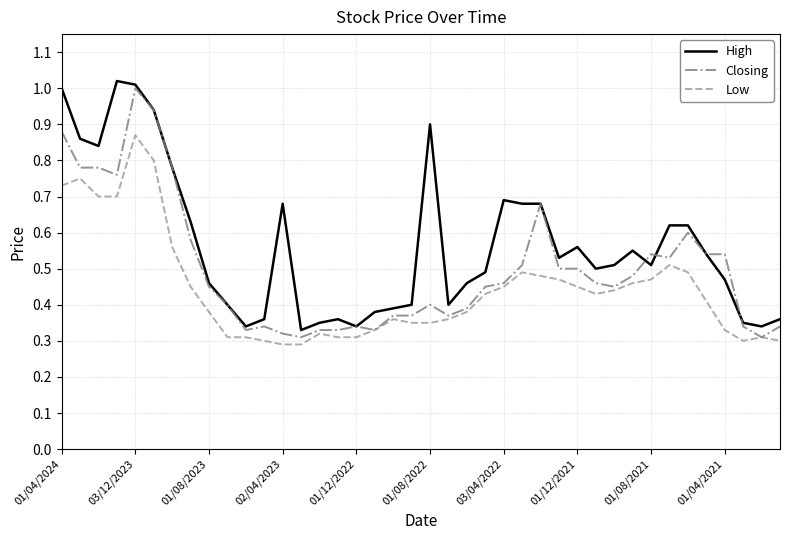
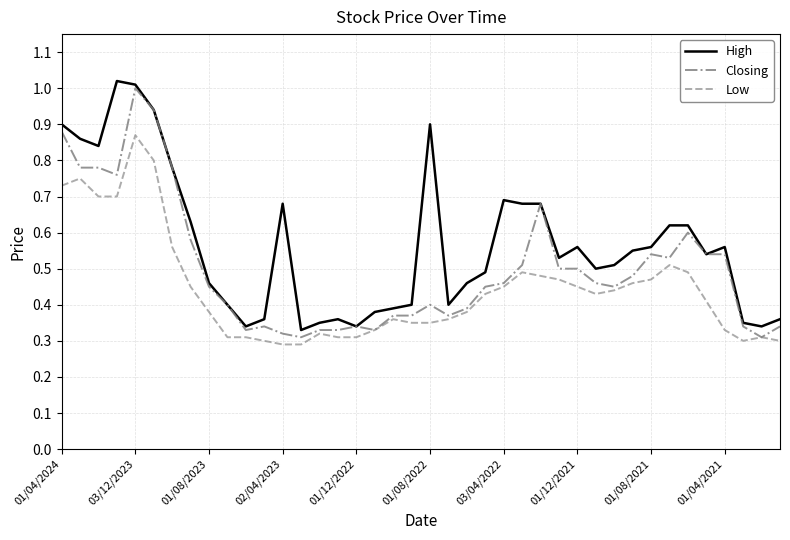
  {
    "High": {
-     "01/04/2024": 1.0,
+     "01/04/2024": 0.9,
      "03/12/2023": 1.01,
      "01/08/2023": 0.46,
      "02/04/2023": 0.68,
      "01/08/2022": 0.90,
      "03/04/2022": 0.69,
      "01/12/2021": 0.56,
-     "01/08/2021": 0.51,
-     "01/04/2021": 0.47
+     "01/08/2021": 0.56,
+     "01/04/2021": 0.56
    }
  }
